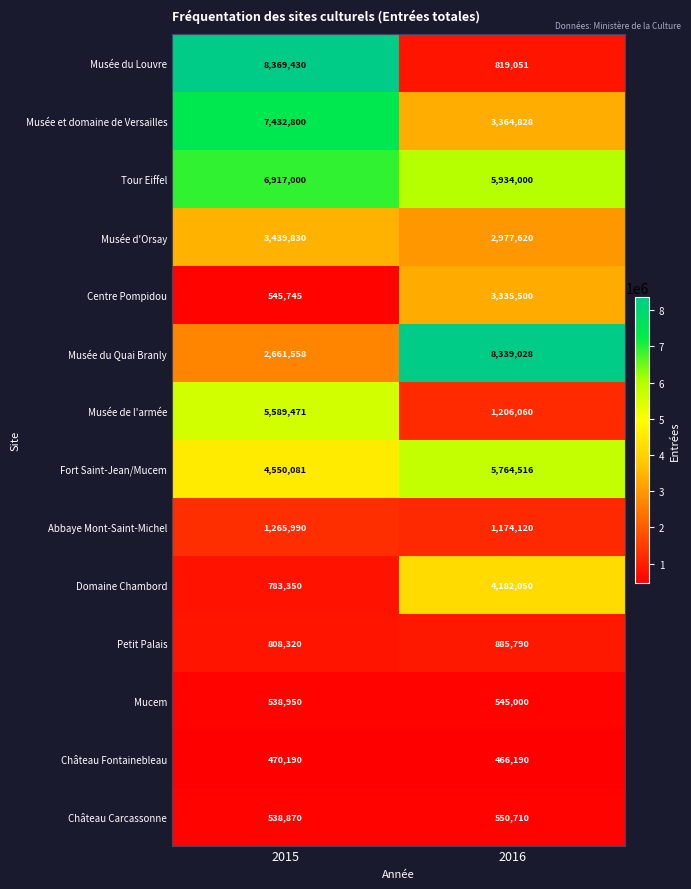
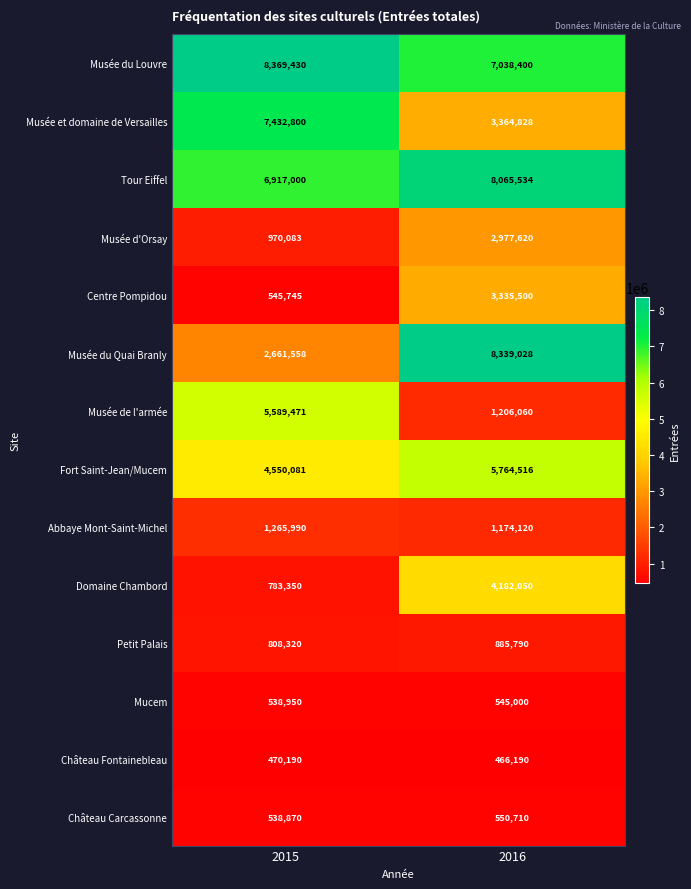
  {
    "Musée du Louvre": {
      "2015": "8,369,430",
-     "2016": "819,051"
+     "2016": "7,038,400"
    },
    "Musée et domaine de Versailles": {
      "2015": "7,432,800",
      "2016": "3,364,828"
    },
    "Tour Eiffel": {
      "2015": "6,917,000",
-     "2016": "5,934,000"
+     "2016": "8,065,534"
    },
    "Musée d'Orsay": {
-     "2015": "3,439,830",
+     "2015": "970,083",
      "2016": "2,977,620"
    },
    "Centre Pompidou": {
      "2015": "545,745",
      "2016": "3,335,500"
    },
    "Musée du Quai Branly": {
      "2015": "2,661,558",
      "2016": "8,339,028"
    },
    "Musée de l'armée": {
      "2015": "5,589,471",
      "2016": "1,206,060"
    },
    "Fort Saint-Jean/Mucem": {
      "2015": "4,550,081",
      "2016": "5,764,516"
    },
    "Abbaye Mont-Saint-Michel": {
      "2015": "1,265,990",
      "2016": "1,174,120"
    },
    "Domaine Chambord": {
      "2015": "783,350",
      "2016": "4,182,050"
    },
    "Petit Palais": {
      "2015": "808,320",
      "2016": "885,790"
    },
    "Mucem": {
      "2015": "538,950",
      "2016": "545,000"
    },
    "Château Fontainebleau": {
      "2015": "470,190",
      "2016": "466,190"
    },
    "Château Carcassonne": {
      "2015": "538,870",
      "2016": "550,710"
    }
  }
